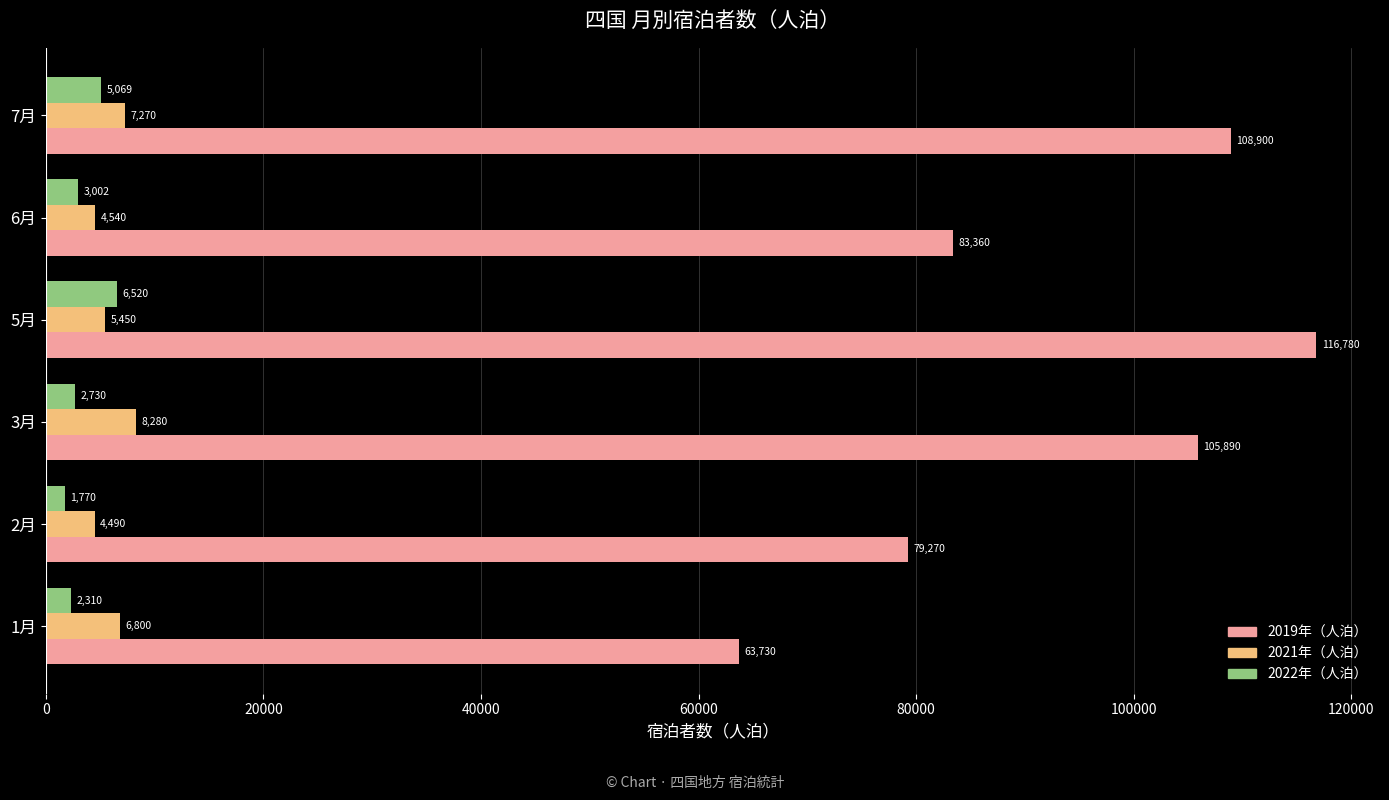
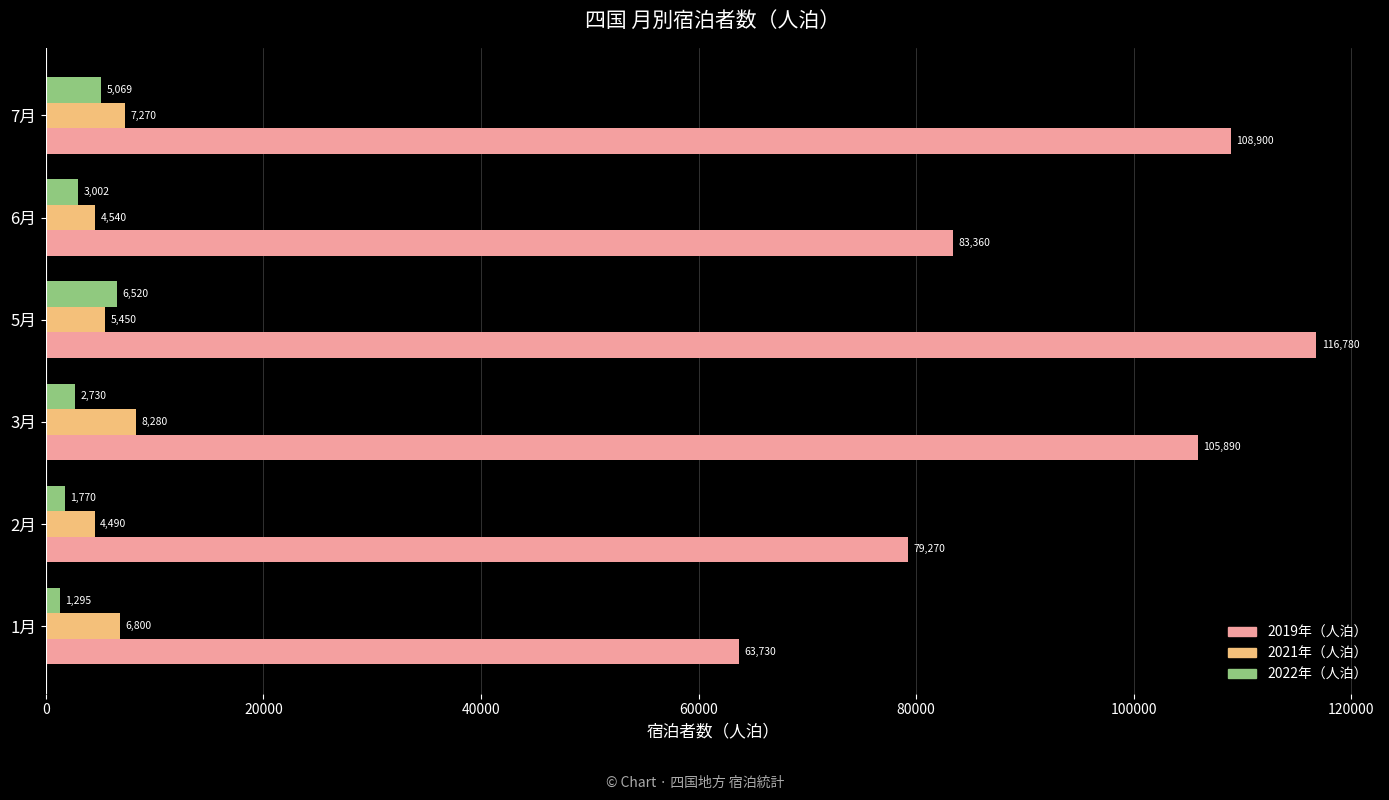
  {
    "2022年（人泊）": {
      "7月": "5,069",
      "6月": "3,002",
      "5月": "6,520",
      "3月": "2,730",
      "2月": "1,770",
-     "1月": "2,310"
+     "1月": "1,295"
    }
  }
